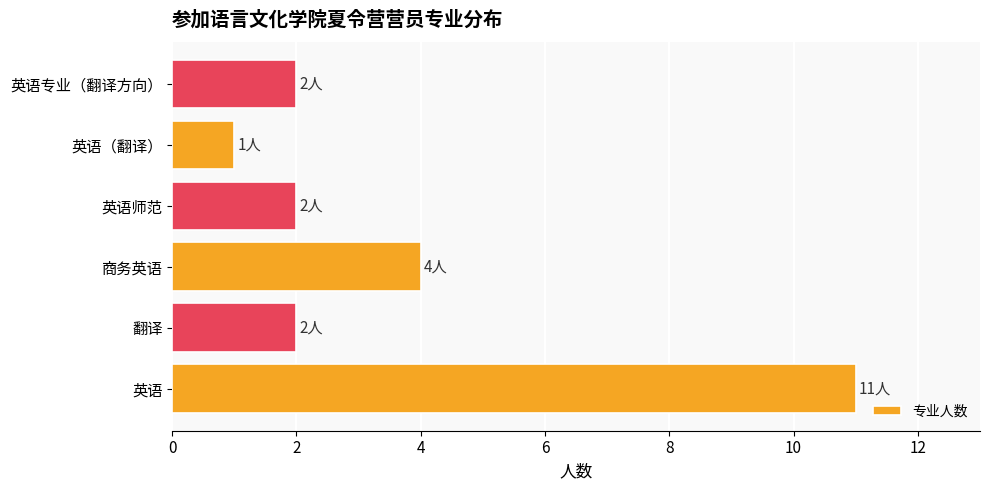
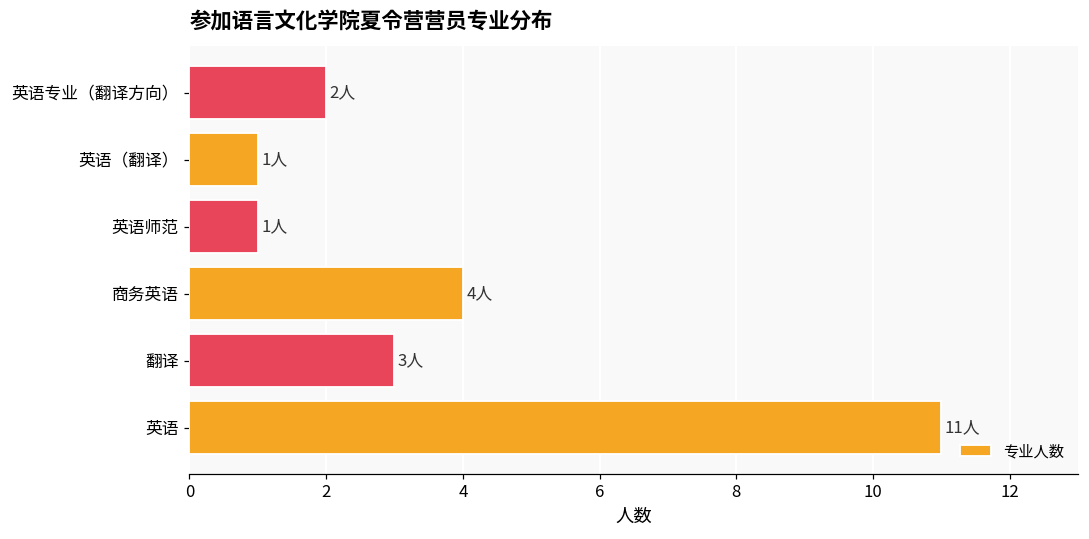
  {
    "英语专业（翻译方向）": "2人",
    "英语（翻译）": "1人",
-   "英语师范": "2人",
+   "英语师范": "1人",
    "商务英语": "4人",
-   "翻译": "2人",
+   "翻译": "3人",
    "英语": "11人"
  }
